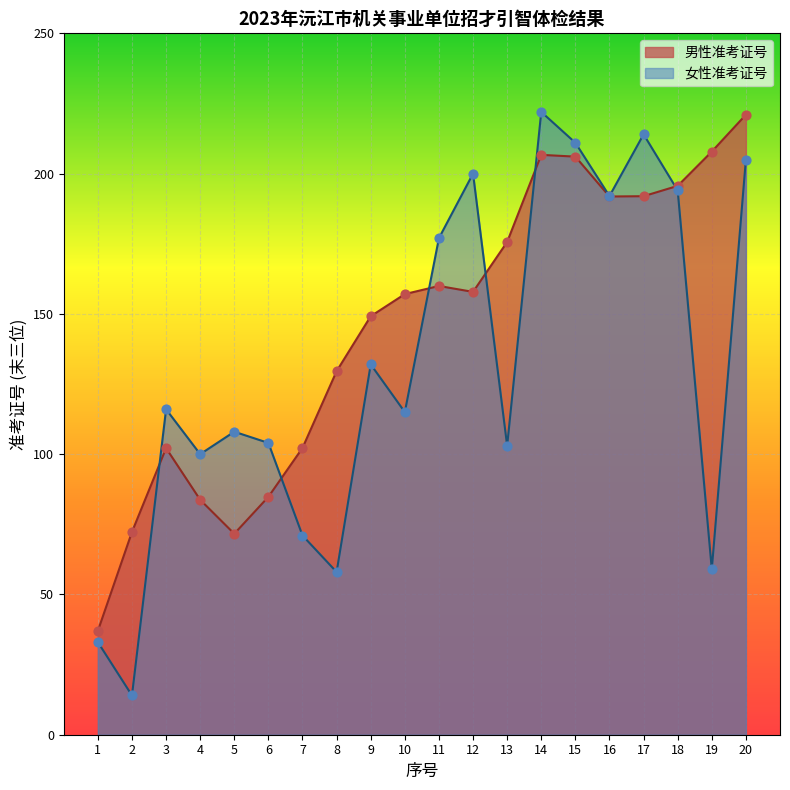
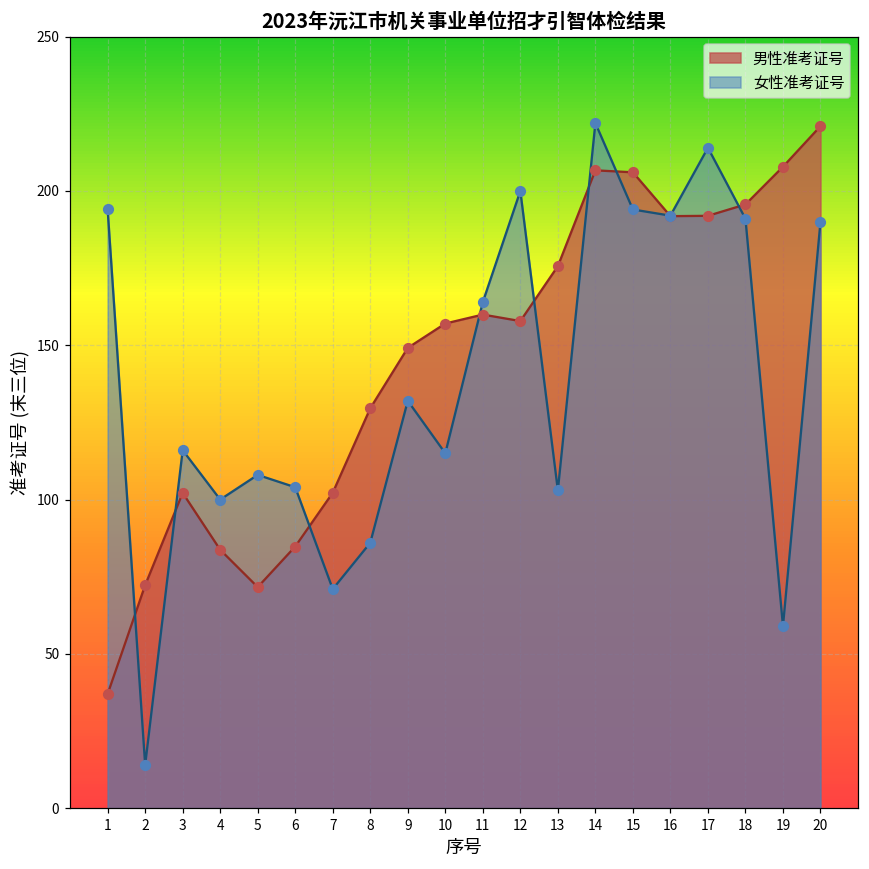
  {
    "男性准考证号": {
      "1": 37,
      "2": 72,
      "3": 102,
      "4": 84,
      "5": 72,
      "6": 85,
      "7": 102,
      "8": 130,
      "9": 149,
      "10": 157,
      "11": 160,
      "12": 158,
      "13": 176,
      "14": 207,
      "15": 206,
      "17": 192,
      "18": 196,
      "19": 208,
      "20": 221
    },
    "女性准考证号": {
-     "1": 33,
+     "1": 194,
      "2": 14,
      "3": 116,
      "4": 100,
      "5": 108,
      "6": 104,
      "7": 71,
-     "8": 58,
+     "8": 86,
      "9": 132,
      "10": 115,
-     "11": 177,
+     "11": 164,
      "12": 200,
      "13": 103,
      "14": 222,
-     "15": 211,
+     "15": 194,
      "17": 214,
-     "18": 194,
+     "18": 191,
      "19": 59,
-     "20": 205
+     "20": 190
    }
  }
